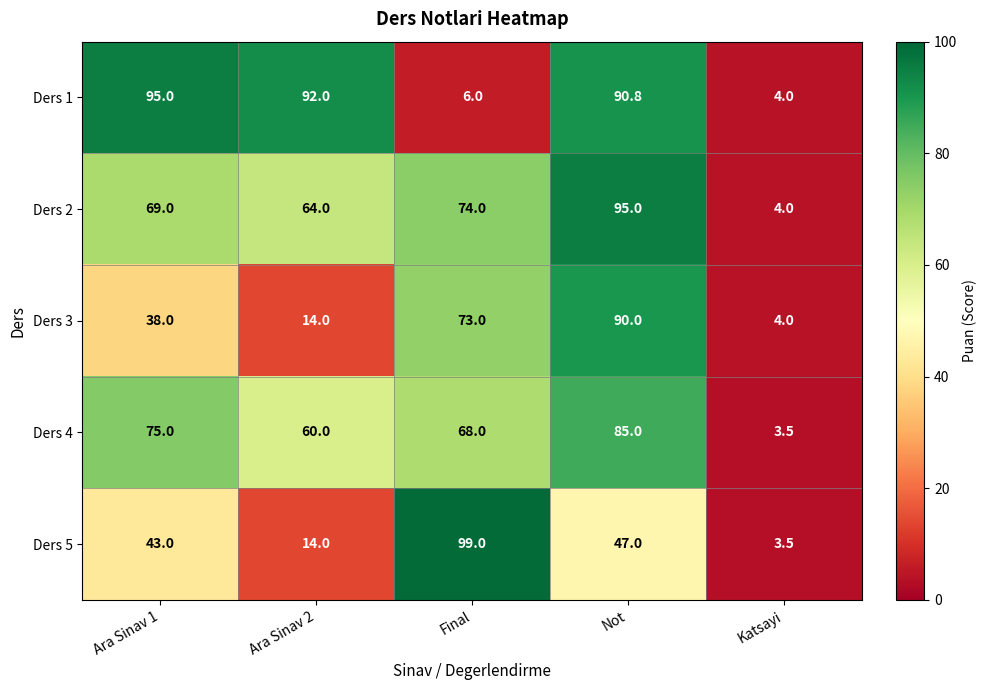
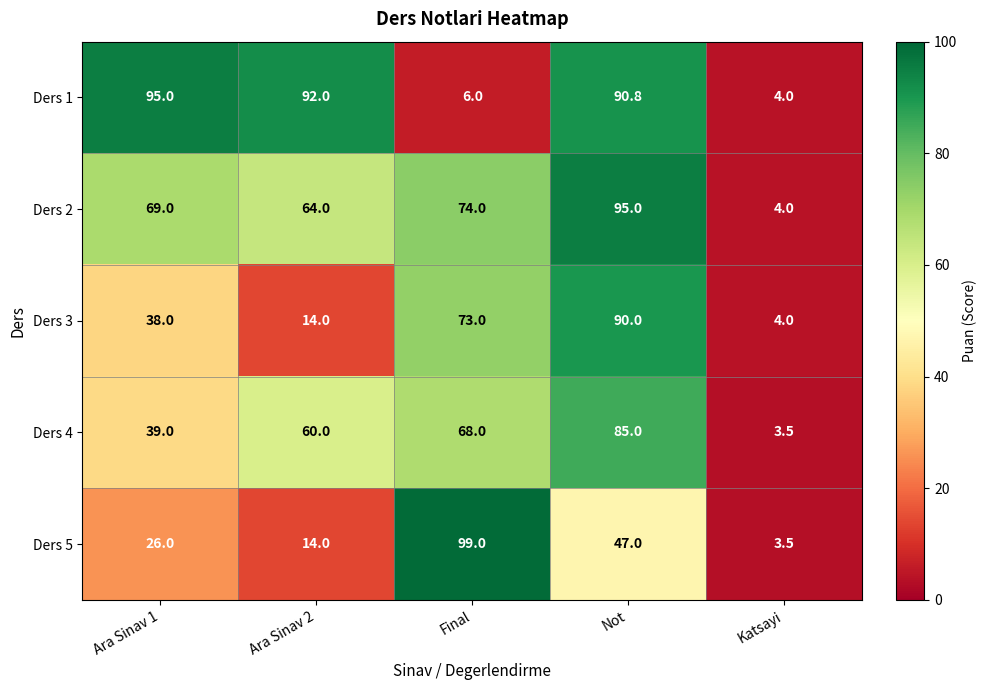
  {
    "Ders 1": {
      "Ara Sinav 1": 95.0,
      "Ara Sinav 2": 92.0,
      "Final": 6.0,
      "Not": 90.8,
      "Katsayi": 4.0
    },
    "Ders 2": {
      "Ara Sinav 1": 69.0,
      "Ara Sinav 2": 64.0,
      "Final": 74.0,
      "Not": 95.0,
      "Katsayi": 4.0
    },
    "Ders 3": {
      "Ara Sinav 1": 38.0,
      "Ara Sinav 2": 14.0,
      "Final": 73.0,
      "Not": 90.0,
      "Katsayi": 4.0
    },
    "Ders 4": {
-     "Ara Sinav 1": 75.0,
+     "Ara Sinav 1": 39.0,
      "Ara Sinav 2": 60.0,
      "Final": 68.0,
      "Not": 85.0,
      "Katsayi": 3.5
    },
    "Ders 5": {
-     "Ara Sinav 1": 43.0,
+     "Ara Sinav 1": 26.0,
      "Ara Sinav 2": 14.0,
      "Final": 99.0,
      "Not": 47.0,
      "Katsayi": 3.5
    }
  }
